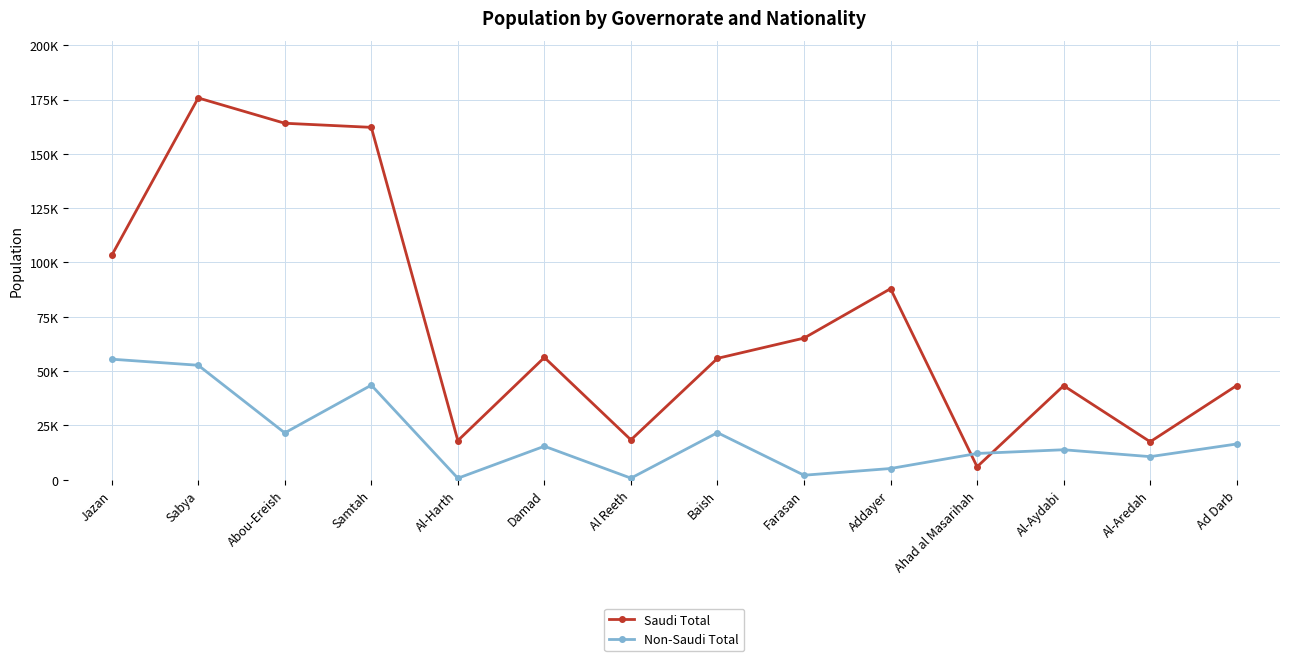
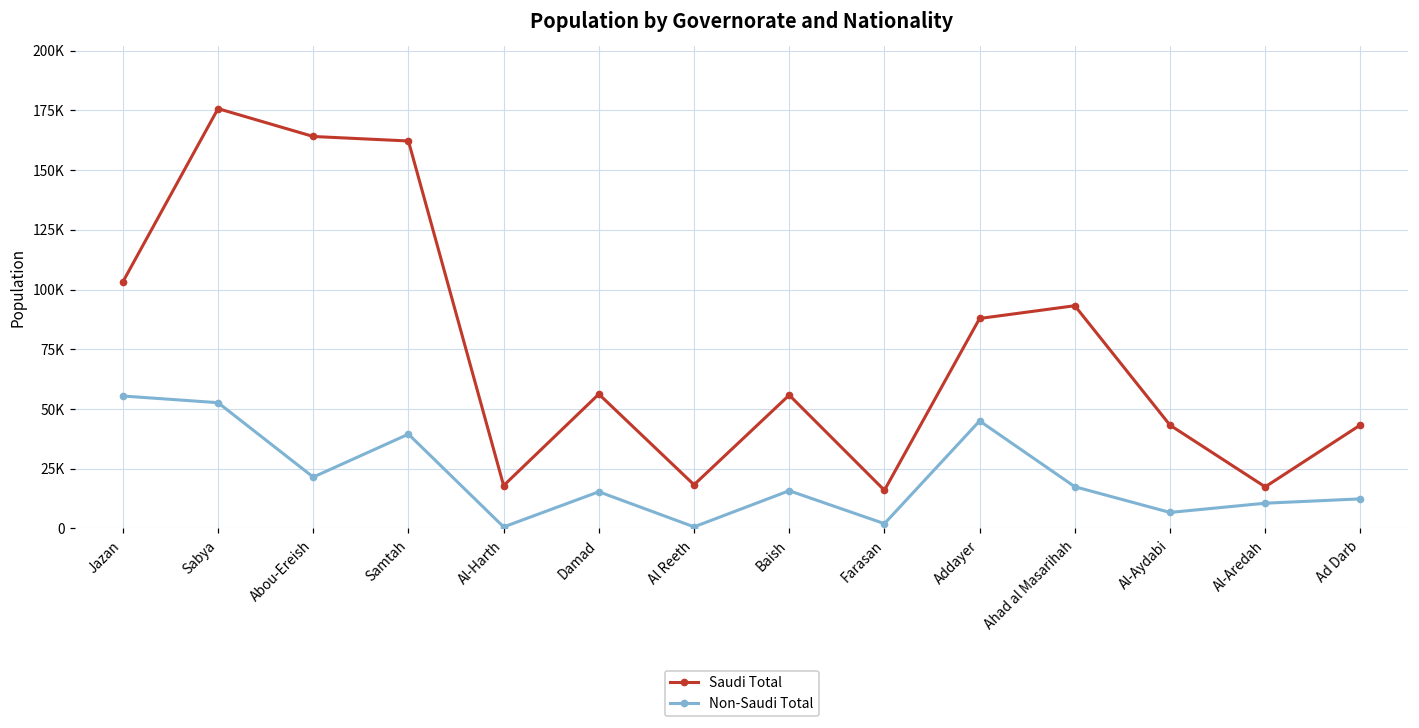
  {
    "Saudi Total": {
      "Jazan": 103000,
      "Sabya": 176000,
      "Abou-Ereish": 164000,
      "Samtah": 162000,
      "Al-Harth": 18000,
      "Damad": 56000,
      "Al Reeth": 18000,
      "Baish": 56000,
-     "Farasan": 65000,
+     "Farasan": 16000,
      "Addayer": 88000,
-     "Ahad al Masarihah": 6000,
+     "Ahad al Masarihah": 93000,
      "Al-Aydabi": 43000,
      "Al-Aredah": 17000,
      "Ad Darb": 43000
    },
    "Non-Saudi Total": {
      "Jazan": 55000,
      "Sabya": 53000,
      "Abou-Ereish": 22000,
-     "Samtah": 43000,
+     "Samtah": 39000,
      "Al-Harth": 1000,
      "Damad": 15000,
      "Al Reeth": 1000,
-     "Baish": 22000,
+     "Baish": 16000,
      "Farasan": 2000,
-     "Addayer": 5000,
-     "Ahad al Masarihah": 12000,
-     "Al-Aydabi": 14000,
+     "Addayer": 45000,
+     "Ahad al Masarihah": 17000,
+     "Al-Aydabi": 7000,
      "Al-Aredah": 11000,
-     "Ad Darb": 16000
+     "Ad Darb": 12000
    }
  }
